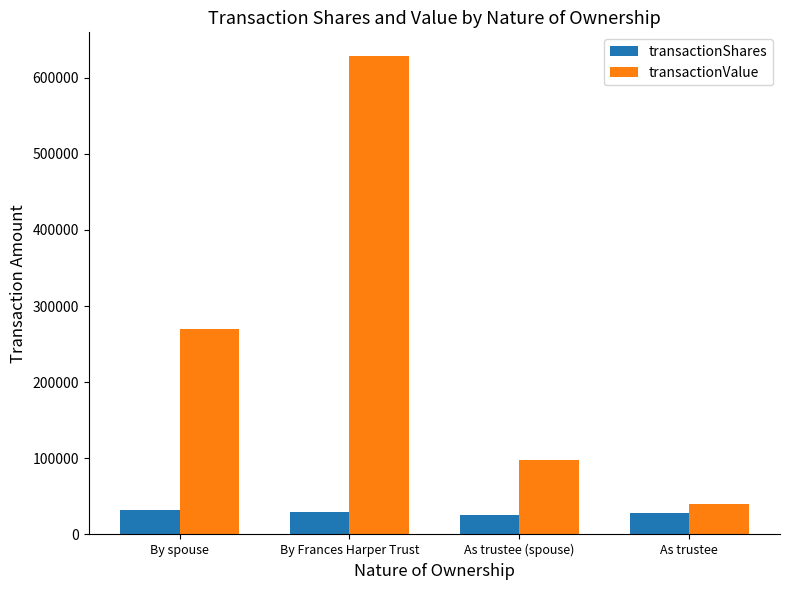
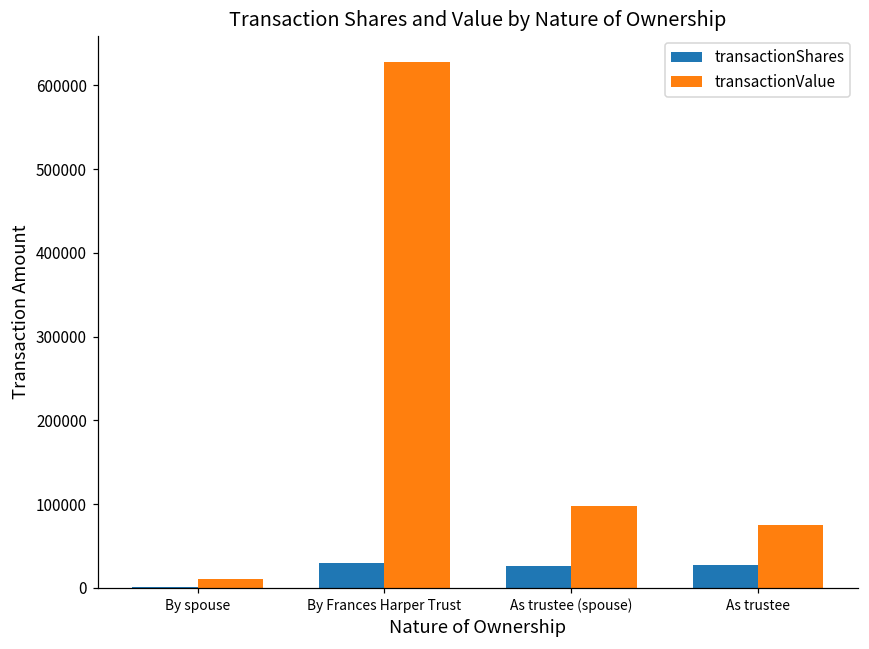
  {
    "transactionShares": {
-     "By spouse": 30000,
+     "By spouse": 0,
      "By Frances Harper Trust": 30000,
      "As trustee (spouse)": 30000,
      "As trustee": 30000
    },
    "transactionValue": {
-     "By spouse": 270000,
+     "By spouse": 10000,
      "By Frances Harper Trust": 630000,
      "As trustee (spouse)": 100000,
-     "As trustee": 40000
+     "As trustee": 80000
    }
  }
